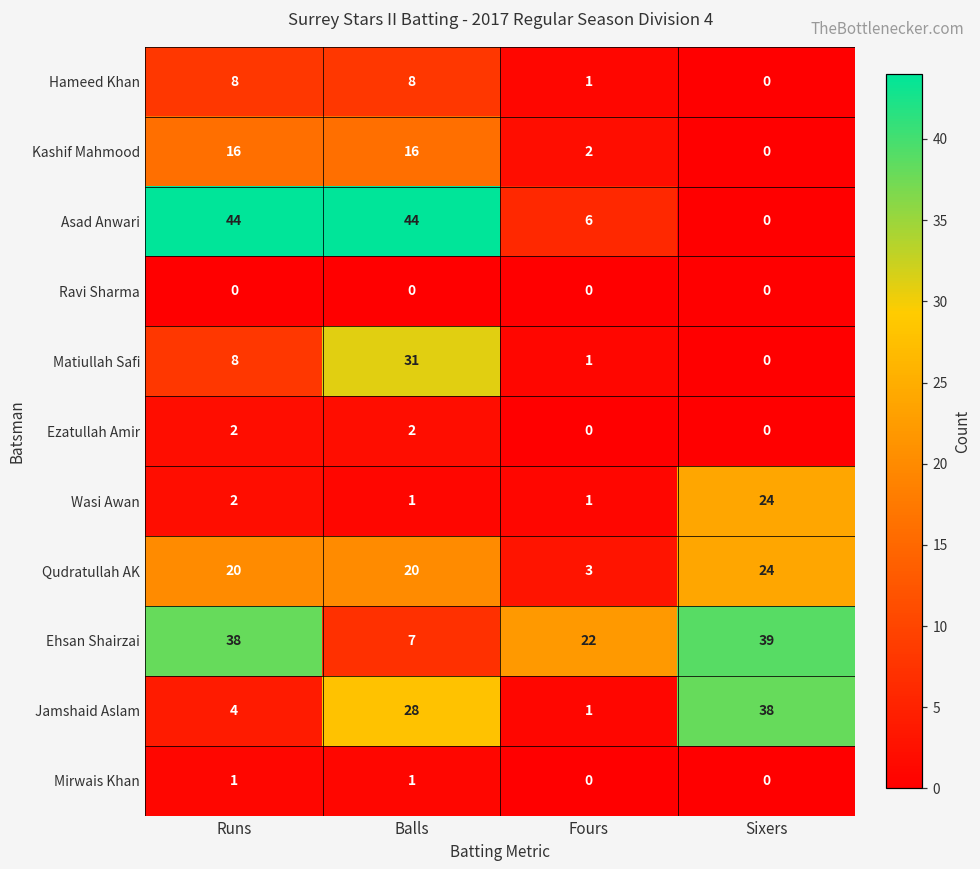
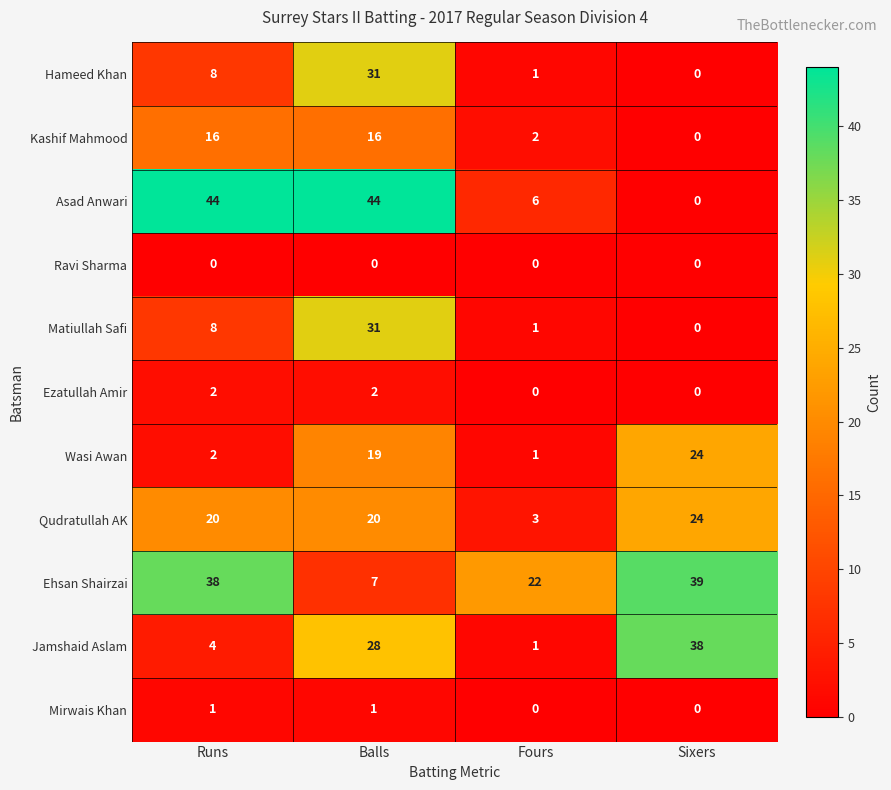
  {
    "Hameed Khan": {
      "Runs": 8,
-     "Balls": 8,
+     "Balls": 31,
      "Fours": 1,
      "Sixers": 0
    },
    "Kashif Mahmood": {
      "Runs": 16,
      "Balls": 16,
      "Fours": 2,
      "Sixers": 0
    },
    "Asad Anwari": {
      "Runs": 44,
      "Balls": 44,
      "Fours": 6,
      "Sixers": 0
    },
    "Ravi Sharma": {
      "Runs": 0,
      "Balls": 0,
      "Fours": 0,
      "Sixers": 0
    },
    "Matiullah Safi": {
      "Runs": 8,
      "Balls": 31,
      "Fours": 1,
      "Sixers": 0
    },
    "Ezatullah Amir": {
      "Runs": 2,
      "Balls": 2,
      "Fours": 0,
      "Sixers": 0
    },
    "Wasi Awan": {
      "Runs": 2,
-     "Balls": 1,
+     "Balls": 19,
      "Fours": 1,
      "Sixers": 24
    },
    "Qudratullah AK": {
      "Runs": 20,
      "Balls": 20,
      "Fours": 3,
      "Sixers": 24
    },
    "Ehsan Shairzai": {
      "Runs": 38,
      "Balls": 7,
      "Fours": 22,
      "Sixers": 39
    },
    "Jamshaid Aslam": {
      "Runs": 4,
      "Balls": 28,
      "Fours": 1,
      "Sixers": 38
    },
    "Mirwais Khan": {
      "Runs": 1,
      "Balls": 1,
      "Fours": 0,
      "Sixers": 0
    }
  }
